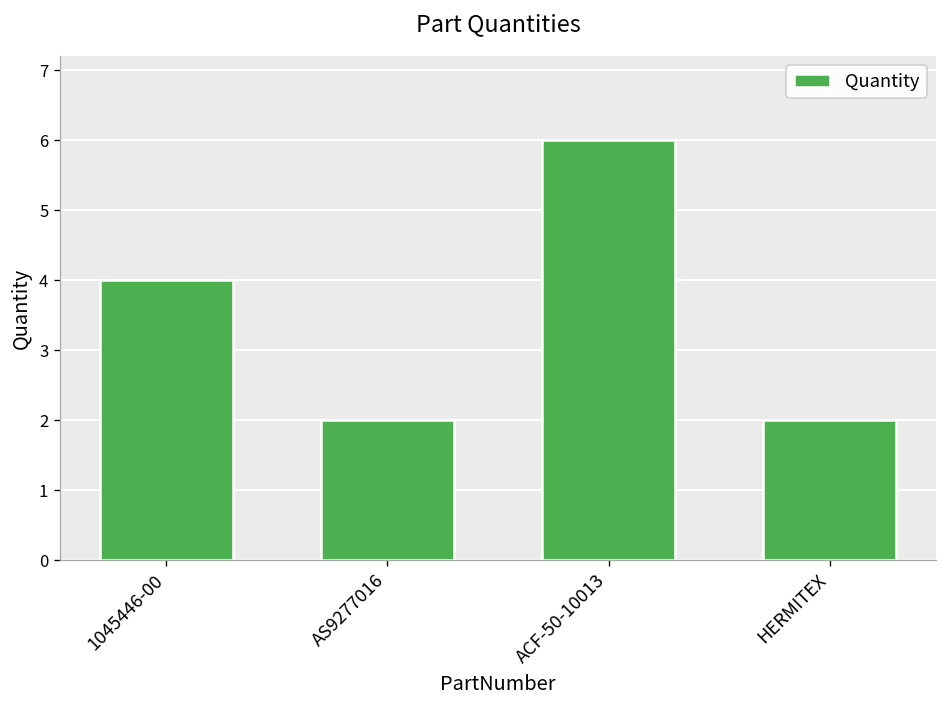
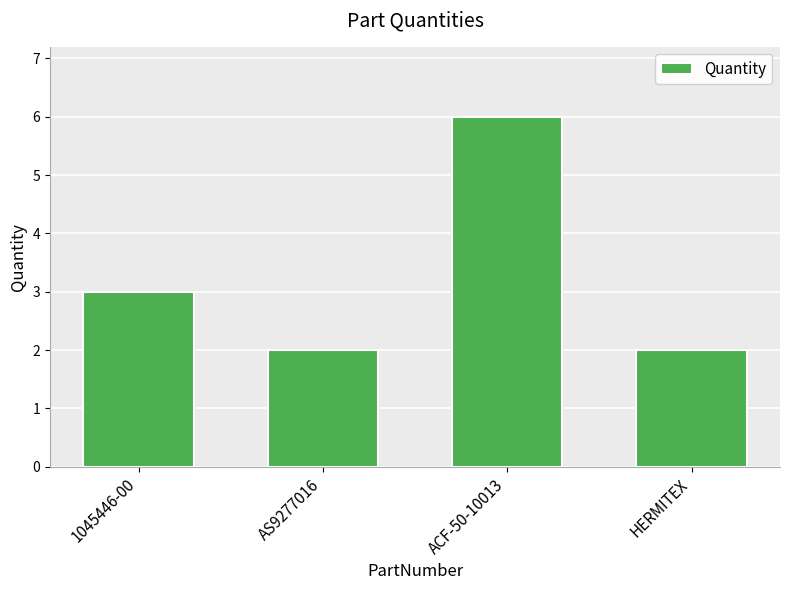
  {
-   "1045446-00": 4,
+   "1045446-00": 3,
    "AS9277016": 2,
    "ACF-50-10013": 6,
    "HERMITEX": 2
  }
